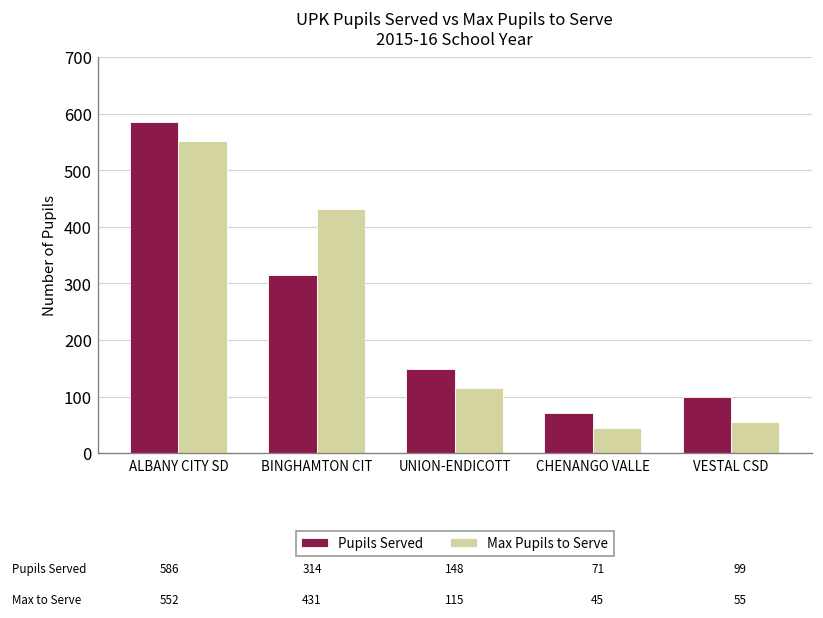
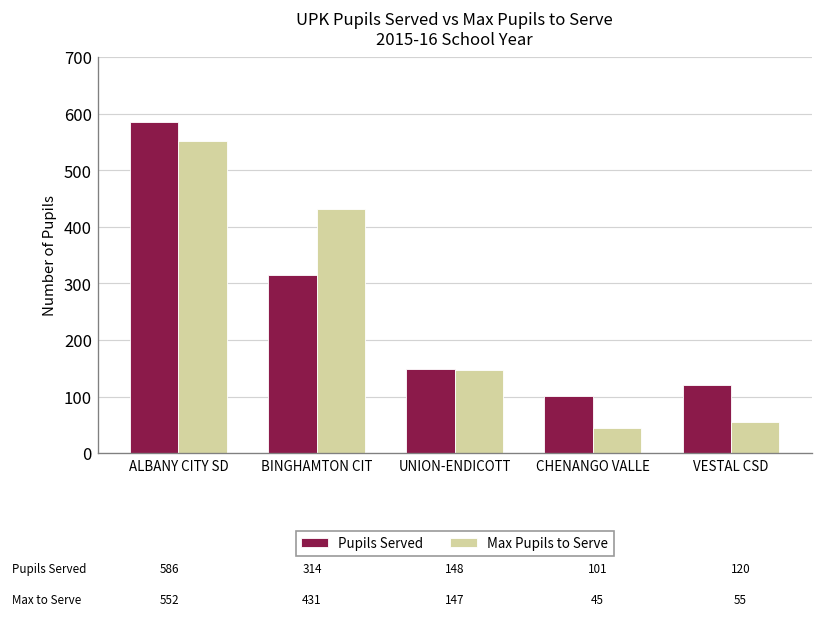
  {
    "Pupils Served": {
-     "CHENANGO VALLE": 71,
-     "VESTAL CSD": 99
+     "CHENANGO VALLE": 101,
+     "VESTAL CSD": 120
    },
    "Max Pupils to Serve": {
-     "UNION-ENDICOTT": 115
+     "UNION-ENDICOTT": 147
    }
  }
